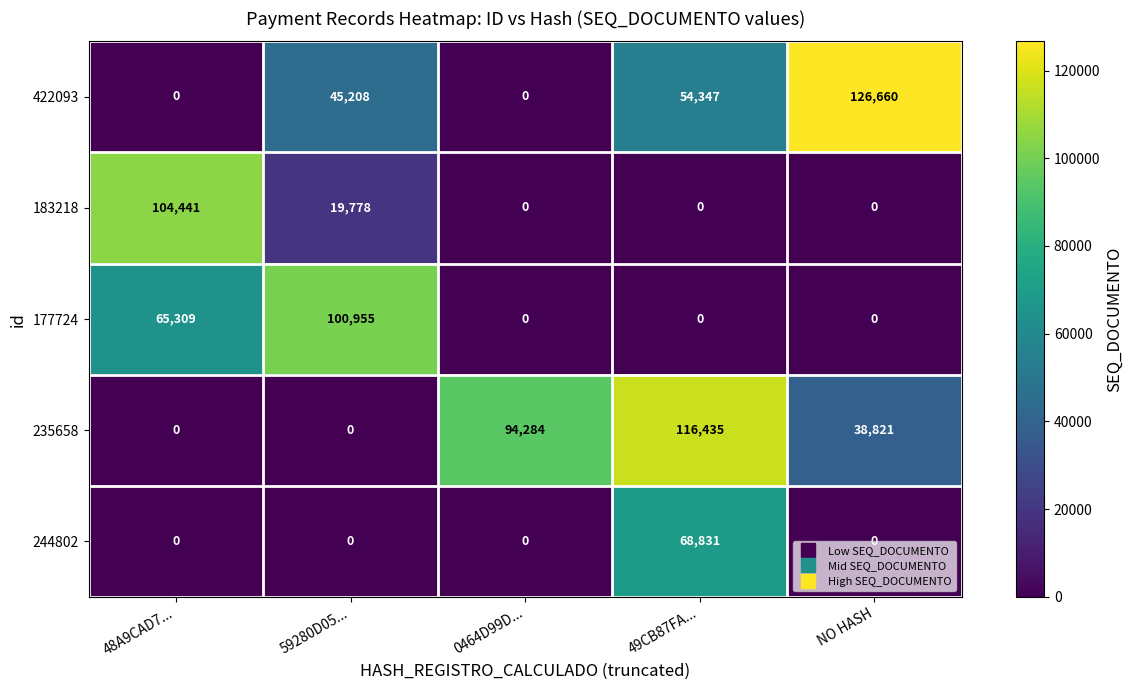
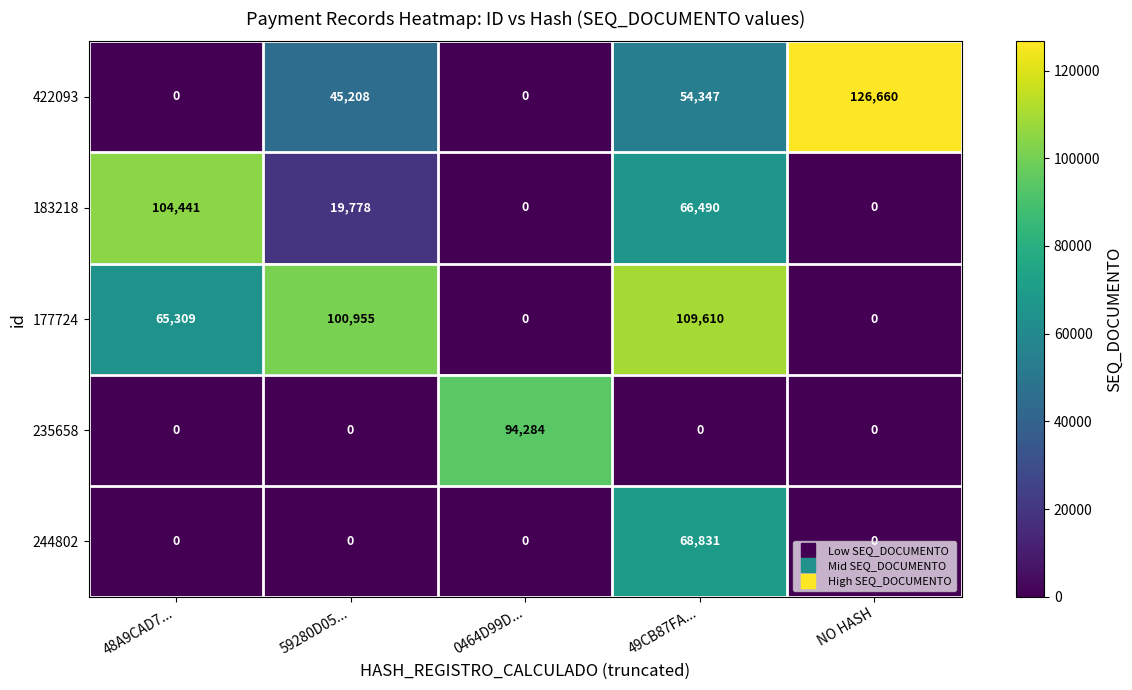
  {
    "422093": {
      "48A9CAD7...": "0",
      "59280D05...": "45,208",
      "0464D99D...": "0",
      "49CB87FA...": "54,347",
      "NO HASH": "126,660"
    },
    "183218": {
      "48A9CAD7...": "104,441",
      "59280D05...": "19,778",
      "0464D99D...": "0",
-     "49CB87FA...": "0",
+     "49CB87FA...": "66,490",
      "NO HASH": "0"
    },
    "177724": {
      "48A9CAD7...": "65,309",
      "59280D05...": "100,955",
      "0464D99D...": "0",
-     "49CB87FA...": "0",
+     "49CB87FA...": "109,610",
      "NO HASH": "0"
    },
    "235658": {
      "48A9CAD7...": "0",
      "59280D05...": "0",
      "0464D99D...": "94,284",
-     "49CB87FA...": "116,435",
-     "NO HASH": "38,821"
+     "49CB87FA...": "0",
+     "NO HASH": "0"
    },
    "244802": {
      "48A9CAD7...": "0",
      "59280D05...": "0",
      "0464D99D...": "0",
      "49CB87FA...": "68,831"
    }
  }
